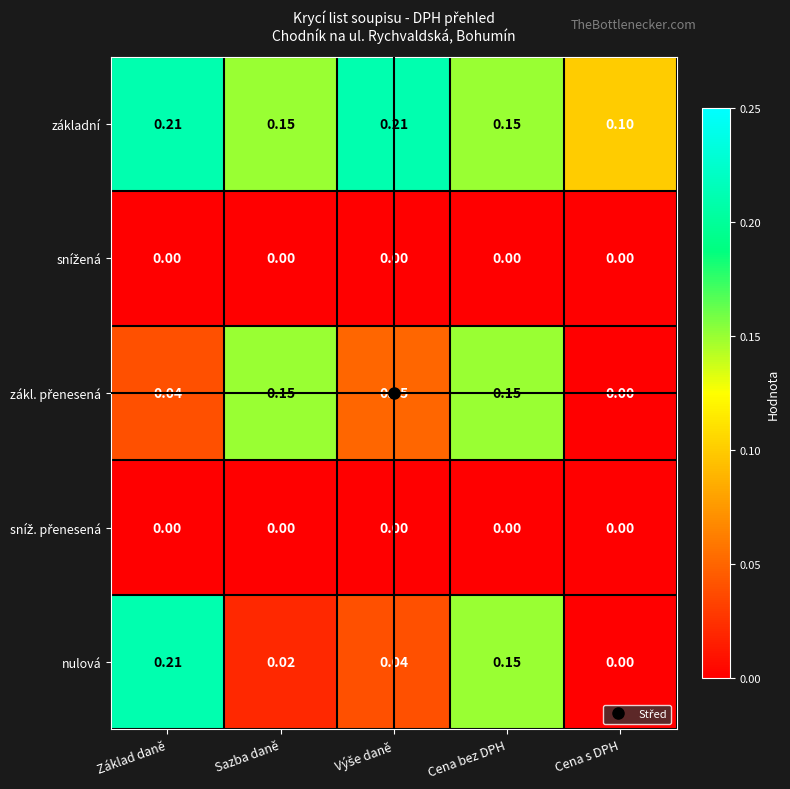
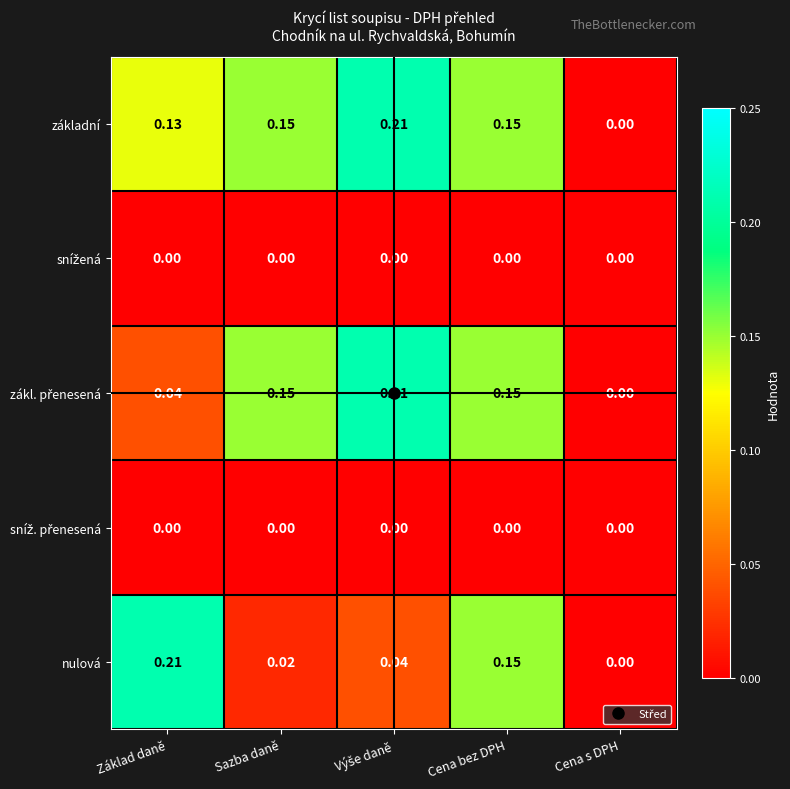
  {
    "základní": {
-     "Základ daně": 0.21,
+     "Základ daně": 0.13,
      "Sazba daně": 0.15,
      "Výše daně": 0.21,
      "Cena bez DPH": 0.15,
-     "Cena s DPH": 0.10
+     "Cena s DPH": 0.00
    },
    "snížená": {
      "Základ daně": 0.00,
      "Sazba daně": 0.00,
      "Výše daně": 0.00,
      "Cena bez DPH": 0.00,
      "Cena s DPH": 0.00
    },
    "zákl. přenesená": {
      "Základ daně": 0.04,
      "Sazba daně": 0.15,
-     "Výše daně": 0.05,
+     "Výše daně": 0.21,
      "Cena bez DPH": 0.15,
      "Cena s DPH": 0.00
    },
    "sníž. přenesená": {
      "Základ daně": 0.00,
      "Sazba daně": 0.00,
      "Výše daně": 0.00,
      "Cena bez DPH": 0.00,
      "Cena s DPH": 0.00
    },
    "nulová": {
      "Základ daně": 0.21,
      "Sazba daně": 0.02,
      "Výše daně": 0.04,
      "Cena bez DPH": 0.15,
      "Cena s DPH": 0.00
    }
  }
